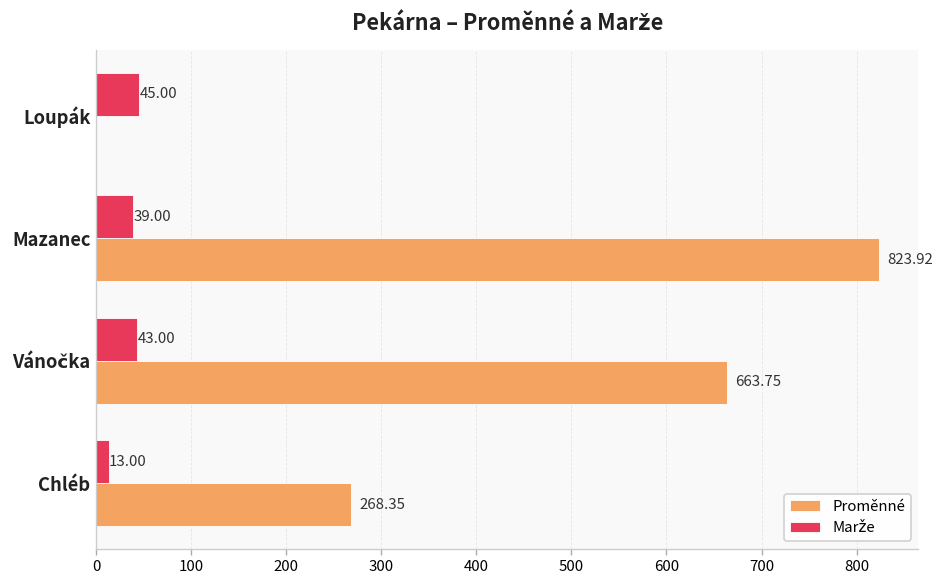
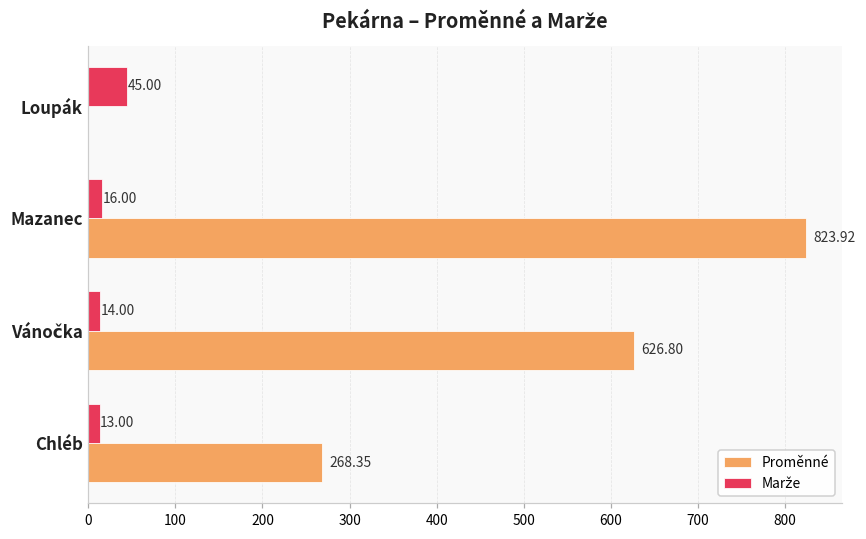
  {
    "Proměnné": {
      "Mazanec": 823.92,
-     "Vánočka": 663.75,
+     "Vánočka": 626.80,
      "Chléb": 268.35
    },
    "Marže": {
      "Loupák": 45.00,
-     "Mazanec": 39.00,
-     "Vánočka": 43.00,
+     "Mazanec": 16.00,
+     "Vánočka": 14.00,
      "Chléb": 13.00
    }
  }
